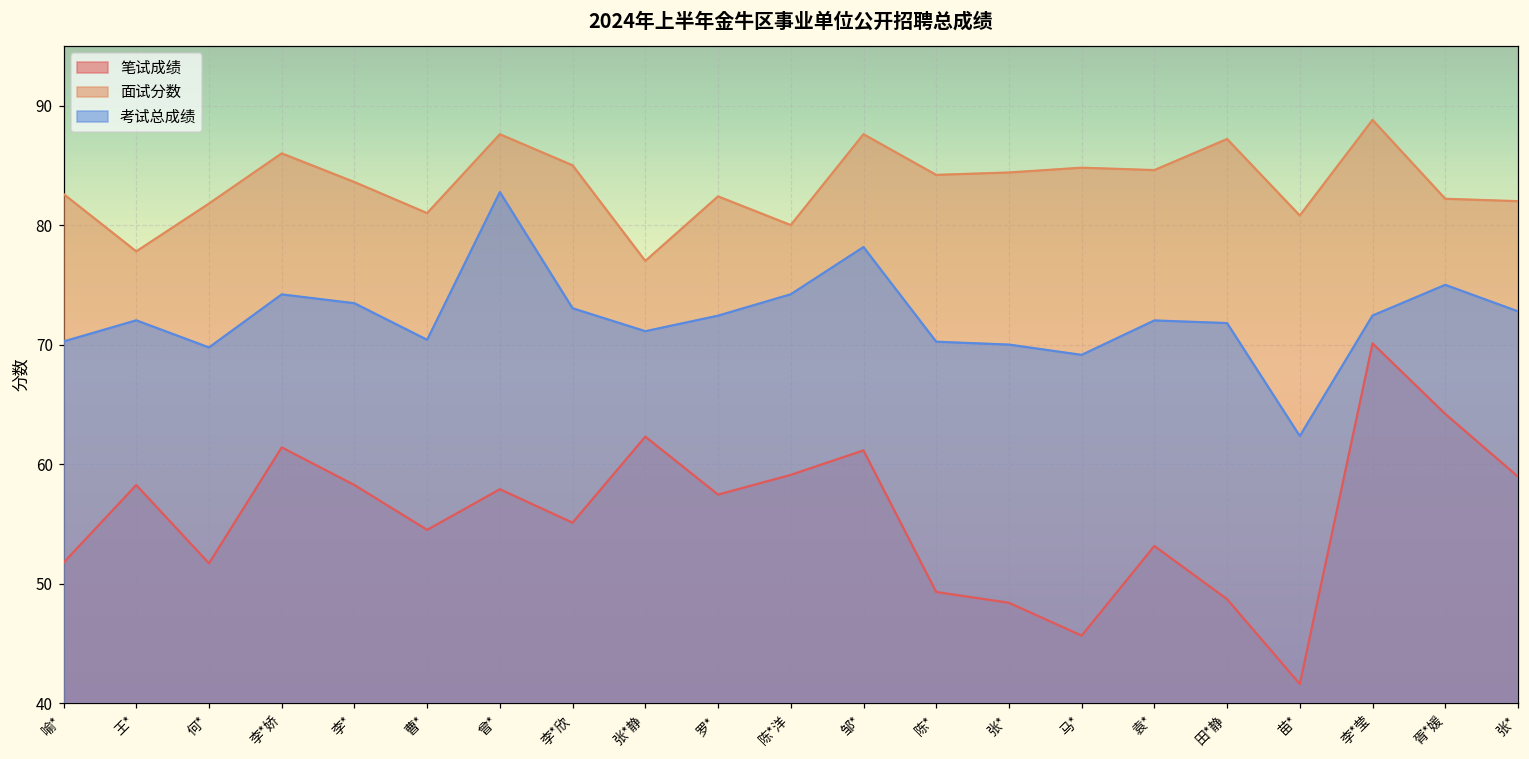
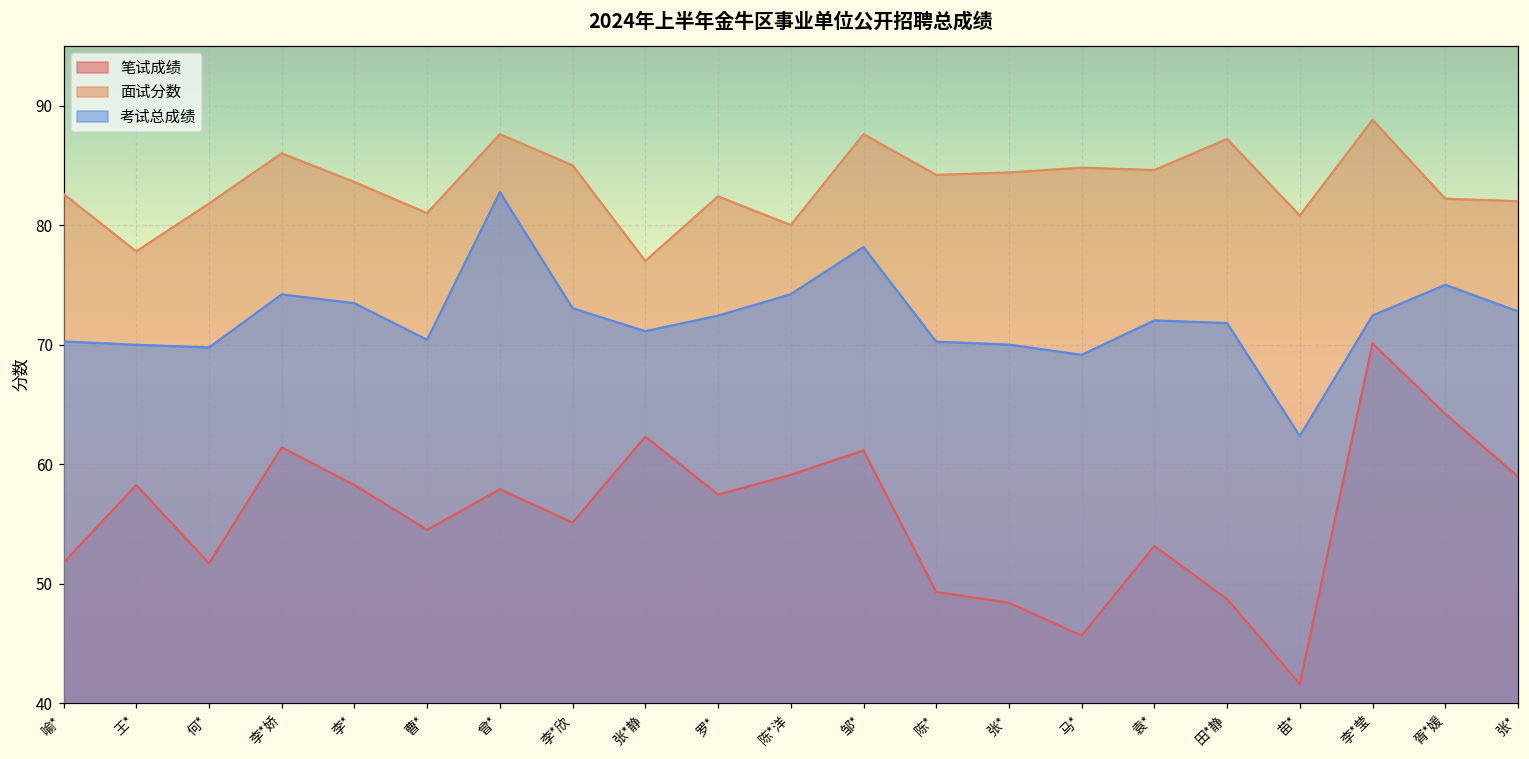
  {
    "考试总成绩": {
      "喻*": 70.3,
-     "王*": 72.0,
+     "王*": 70.0,
      "何*": 69.8,
      "李*娇": 74.2,
      "李*": 73.5,
      "曹*": 70.4,
      "曾*": 82.8,
      "李*欣": 73.0,
      "张*静": 71.1,
      "罗*": 72.4,
      "陈*洋": 74.2,
      "邹*": 78.2,
      "陈*": 70.2,
      "马*": 69.1,
      "袁*": 72.0,
      "田*静": 71.8,
      "苗*": 62.4,
      "李*莹": 72.4,
      "胥*媛": 75.0
    }
  }
